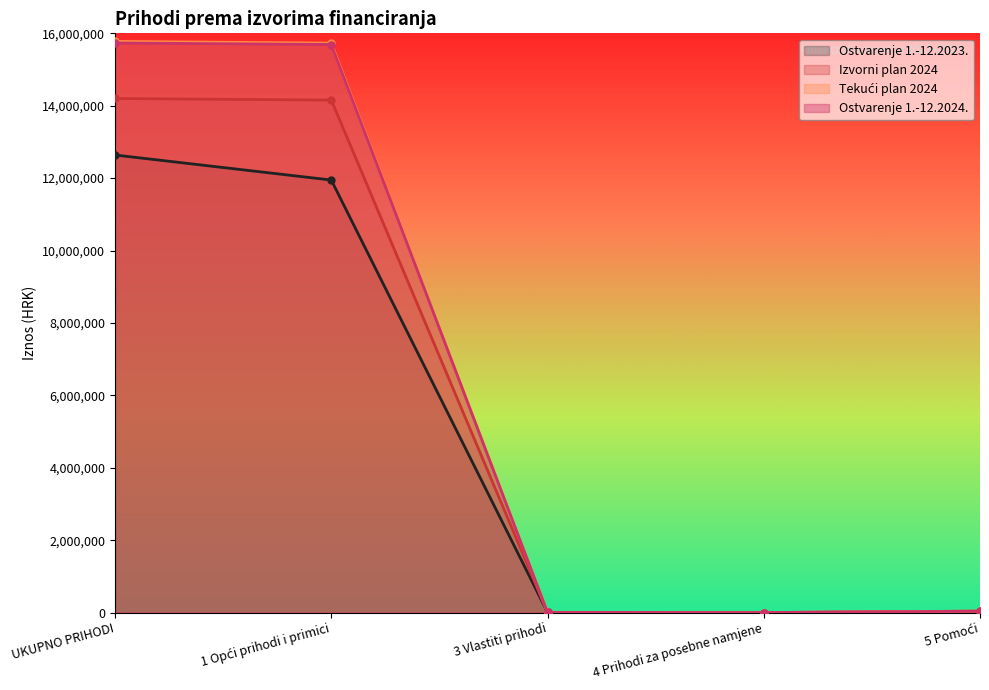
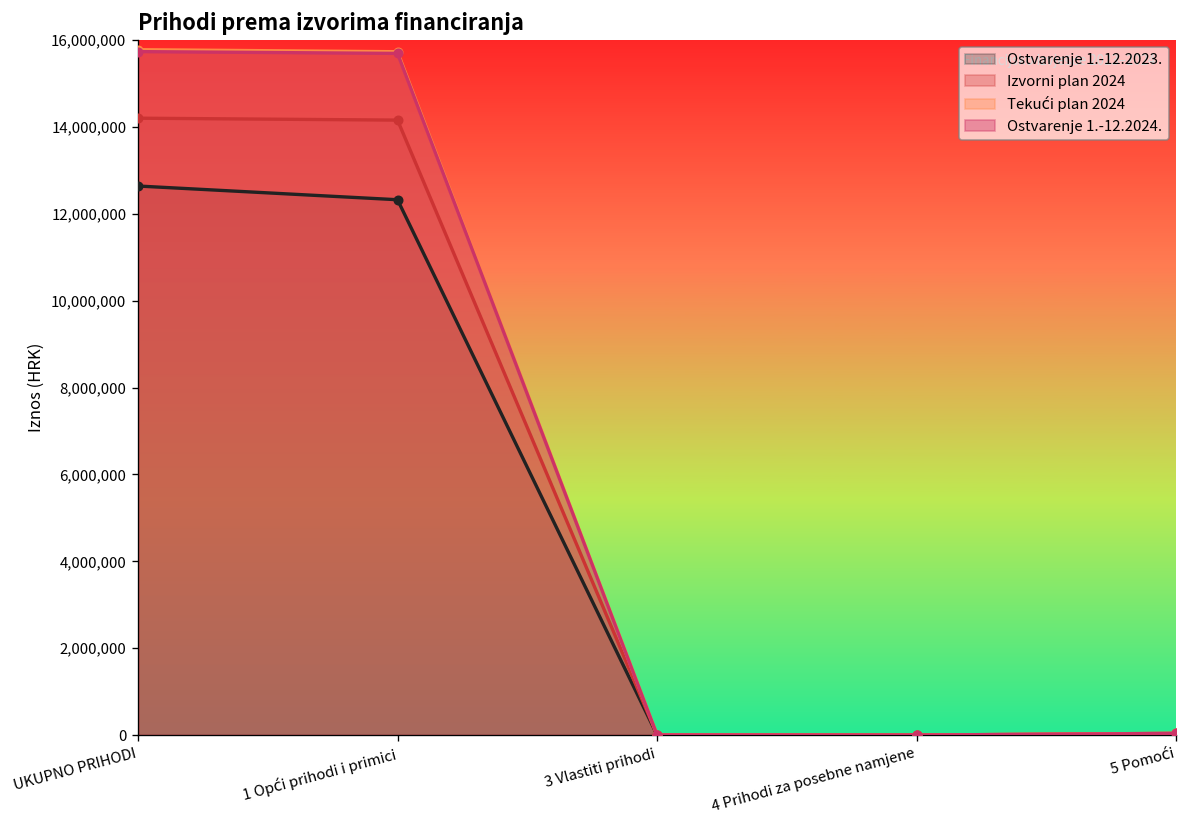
  {
    "Ostvarenje 1.-12.2023.": {
      "UKUPNO PRIHODI": "12,600,000",
-     "1 Opći prihodi i primici": "11,900,000"
+     "1 Opći prihodi i primici": "12,300,000"
    }
  }
